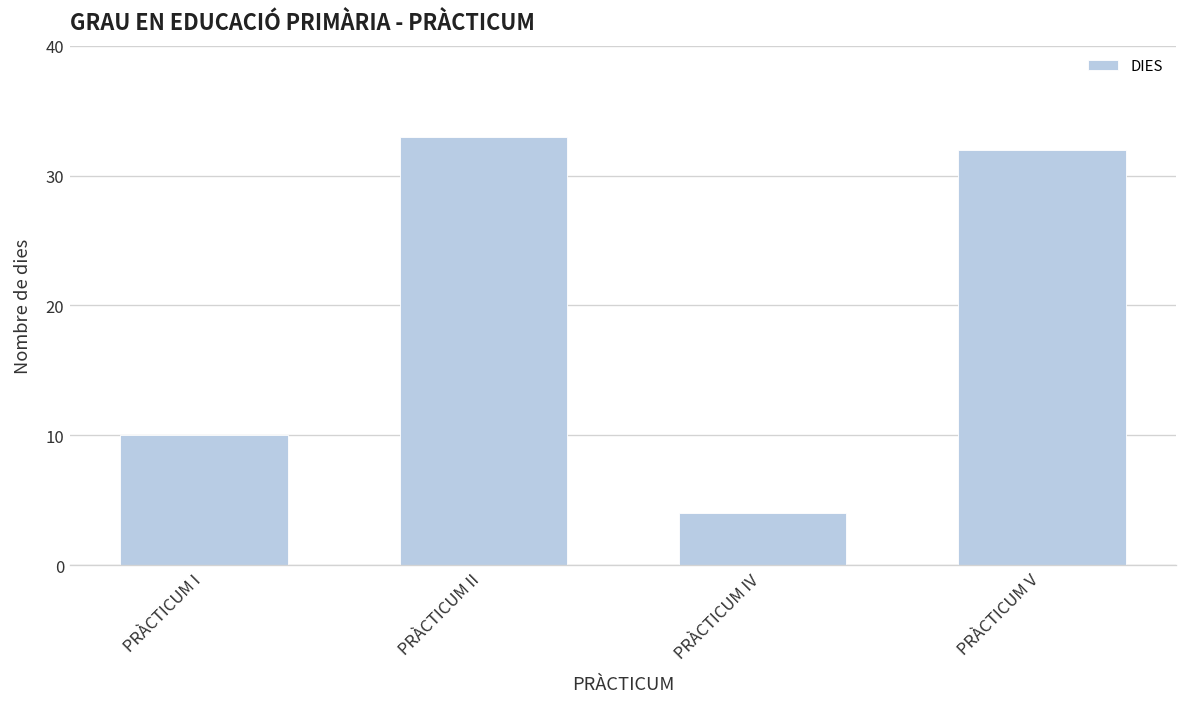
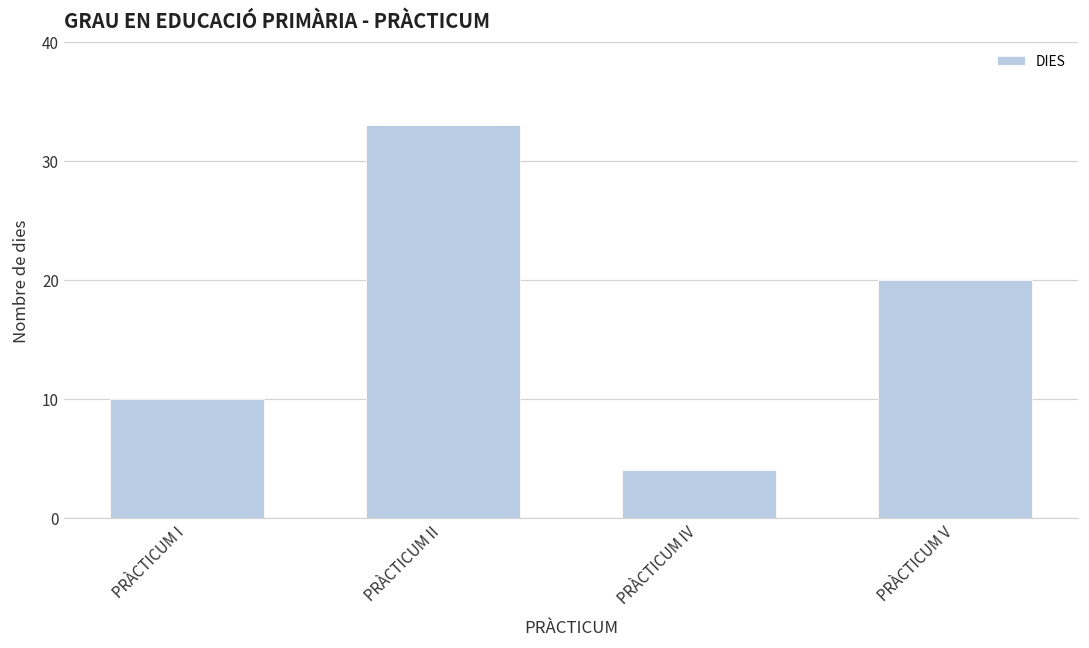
  {
    "PRÀCTICUM I": 10,
    "PRÀCTICUM II": 33,
    "PRÀCTICUM IV": 4,
-   "PRÀCTICUM V": 32
+   "PRÀCTICUM V": 20
  }
